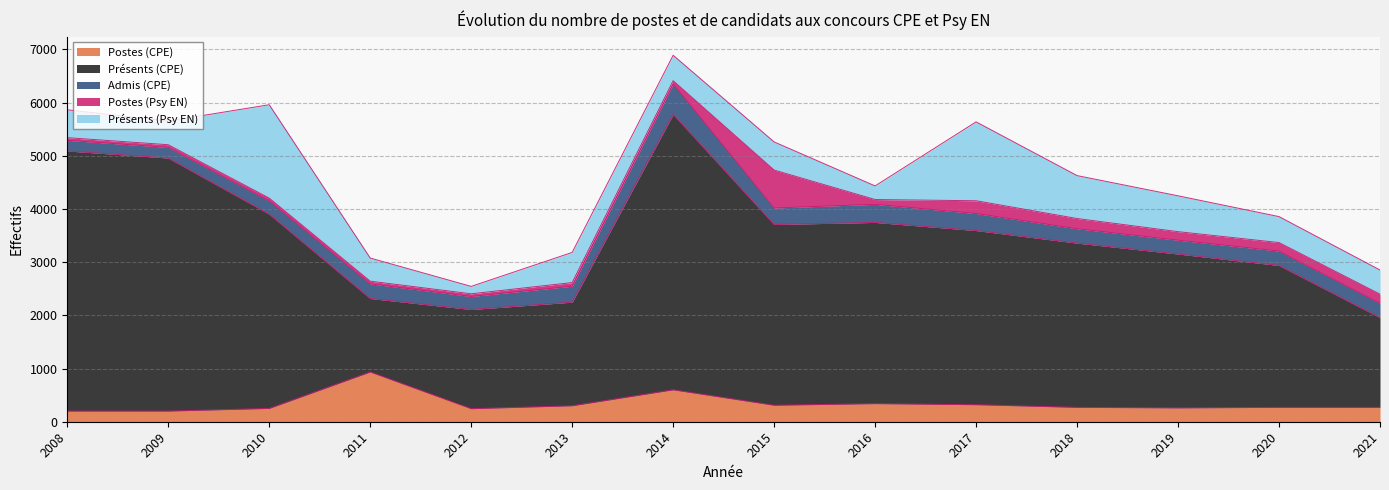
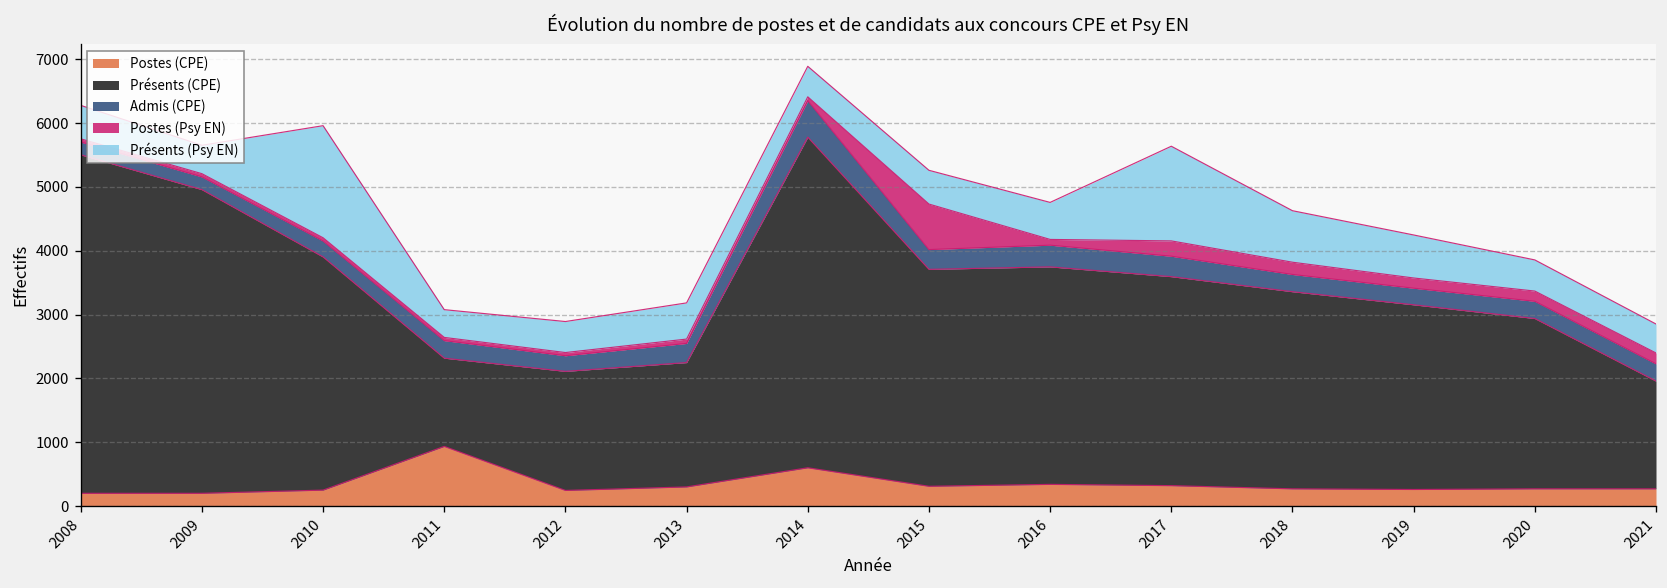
  {
    "Postes (CPE)": {
      "2008": 200,
      "2009": 200,
      "2010": 300,
      "2011": 900,
      "2012": 200,
      "2013": 300,
      "2014": 600,
      "2015": 300,
      "2016": 300,
      "2017": 300,
      "2018": 300,
      "2019": 300,
      "2020": 300,
      "2021": 300
    },
    "Présents (CPE)": {
-     "2008": 4900,
+     "2008": 5300,
      "2009": 4800,
      "2010": 3700,
      "2011": 1400,
      "2012": 1900,
      "2013": 1900,
      "2014": 5200,
      "2015": 3400,
      "2016": 3400,
      "2017": 3300,
      "2018": 3100,
      "2019": 2900,
      "2020": 2700,
      "2021": 1700
    },
    "Admis (CPE)": {
      "2008": 200,
      "2009": 200,
      "2010": 300,
      "2011": 300,
      "2012": 200,
      "2013": 300,
      "2014": 600,
      "2015": 300,
      "2016": 300,
      "2017": 300,
      "2018": 300,
      "2019": 300,
      "2020": 300,
      "2021": 300
    },
    "Postes (Psy EN)": {
      "2008": 100,
      "2009": 100,
      "2010": 100,
      "2011": 100,
      "2012": 100,
      "2013": 100,
      "2014": 100,
      "2015": 700,
      "2016": 100,
      "2017": 200,
      "2018": 200,
      "2019": 200,
      "2020": 200,
      "2021": 200
    },
    "Présents (Psy EN)": {
      "2008": 500,
      "2010": 1800,
      "2011": 400,
-     "2012": 100,
+     "2012": 500,
      "2013": 600,
      "2014": 500,
      "2015": 500,
-     "2016": 300,
+     "2016": 600,
      "2017": 1500,
      "2018": 800,
      "2019": 700,
      "2020": 500,
      "2021": 500
    }
  }
